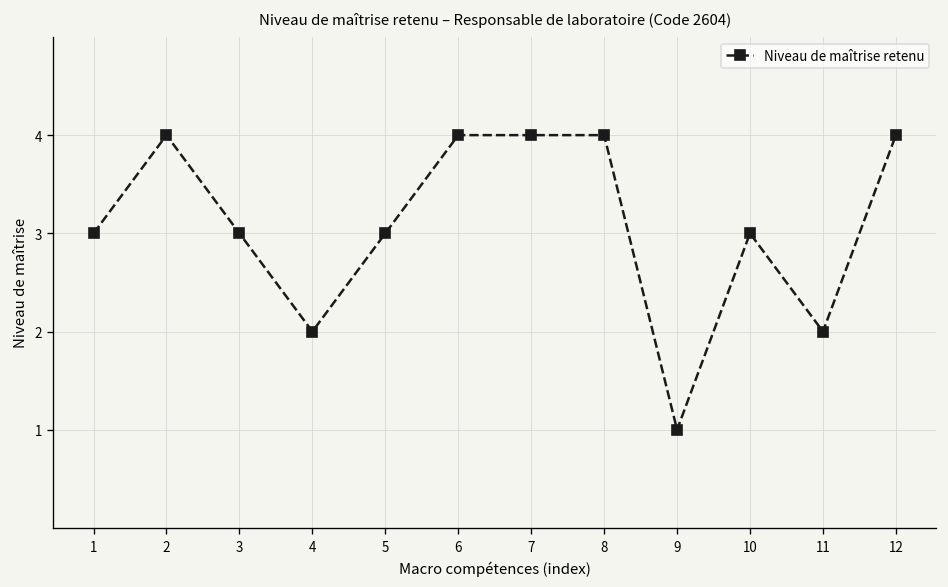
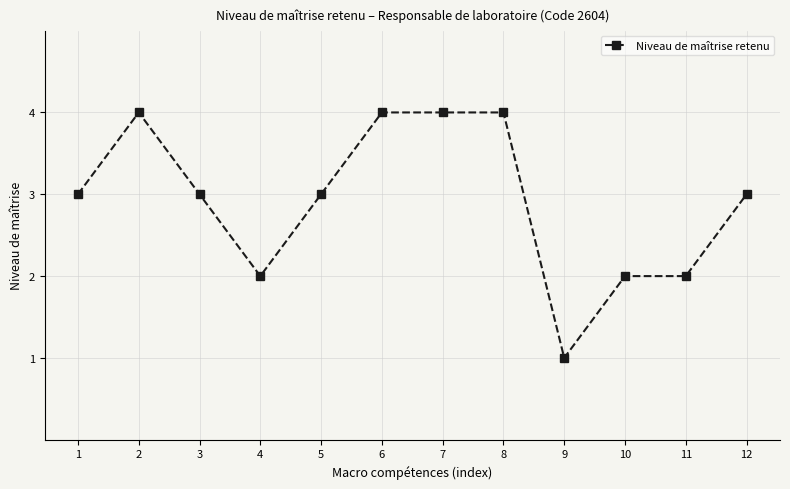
  {
    "1": 3,
    "2": 4,
    "3": 3,
    "4": 2,
    "5": 3,
    "6": 4,
    "7": 4,
    "8": 4,
    "9": 1,
-   "10": 3,
+   "10": 2,
    "11": 2,
-   "12": 4
+   "12": 3
  }
